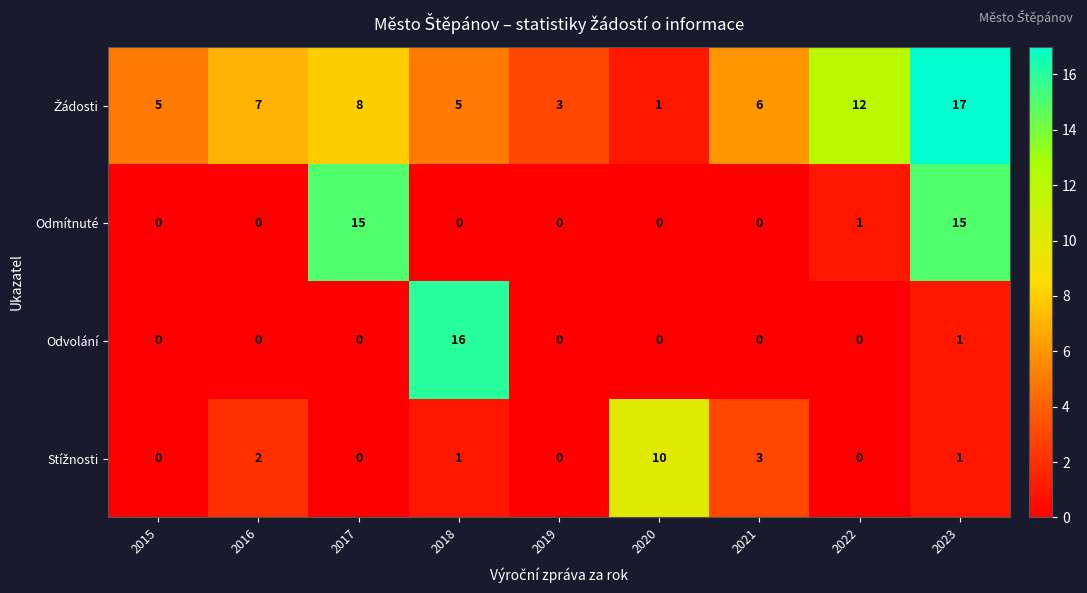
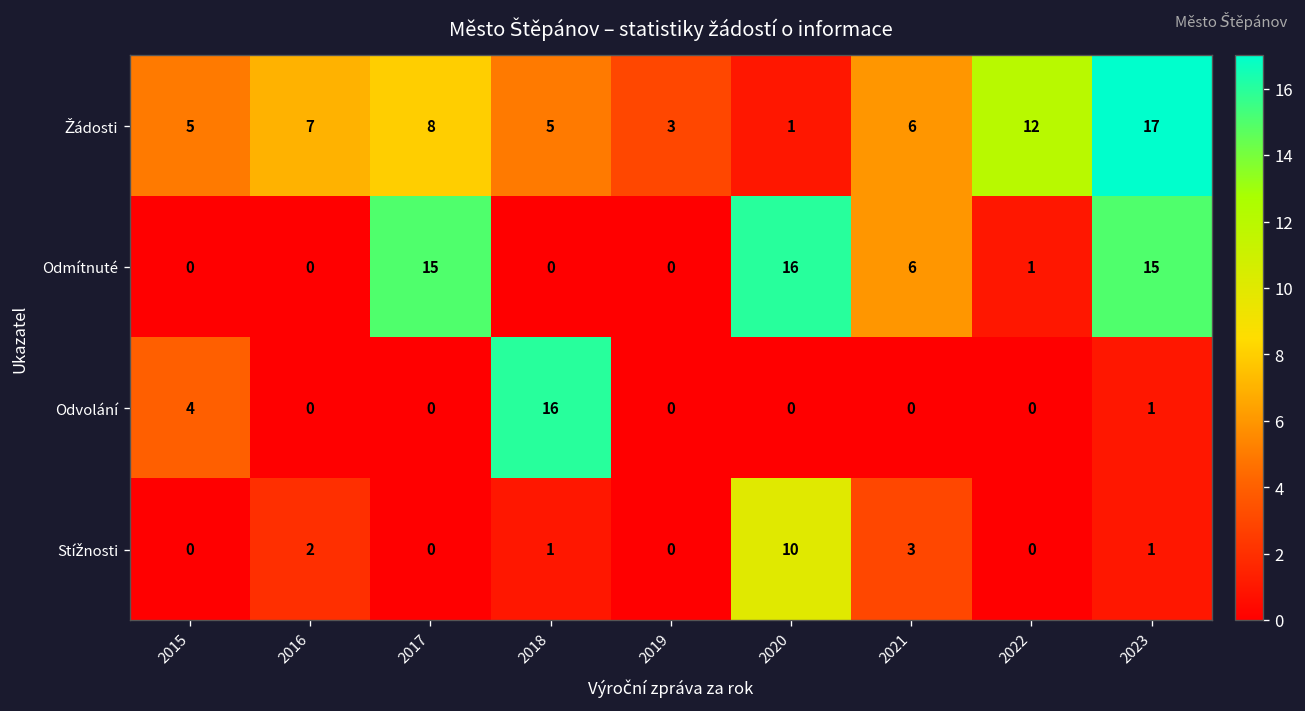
  {
    "Žádosti": {
      "2015": 5,
      "2016": 7,
      "2017": 8,
      "2018": 5,
      "2019": 3,
      "2020": 1,
      "2021": 6,
      "2022": 12,
      "2023": 17
    },
    "Odmítnuté": {
      "2015": 0,
      "2016": 0,
      "2017": 15,
      "2018": 0,
      "2019": 0,
-     "2020": 0,
-     "2021": 0,
+     "2020": 16,
+     "2021": 6,
      "2022": 1,
      "2023": 15
    },
    "Odvolání": {
-     "2015": 0,
+     "2015": 4,
      "2016": 0,
      "2017": 0,
      "2018": 16,
      "2019": 0,
      "2020": 0,
      "2021": 0,
      "2022": 0,
      "2023": 1
    },
    "Stížnosti": {
      "2015": 0,
      "2016": 2,
      "2017": 0,
      "2018": 1,
      "2019": 0,
      "2020": 10,
      "2021": 3,
      "2022": 0,
      "2023": 1
    }
  }
